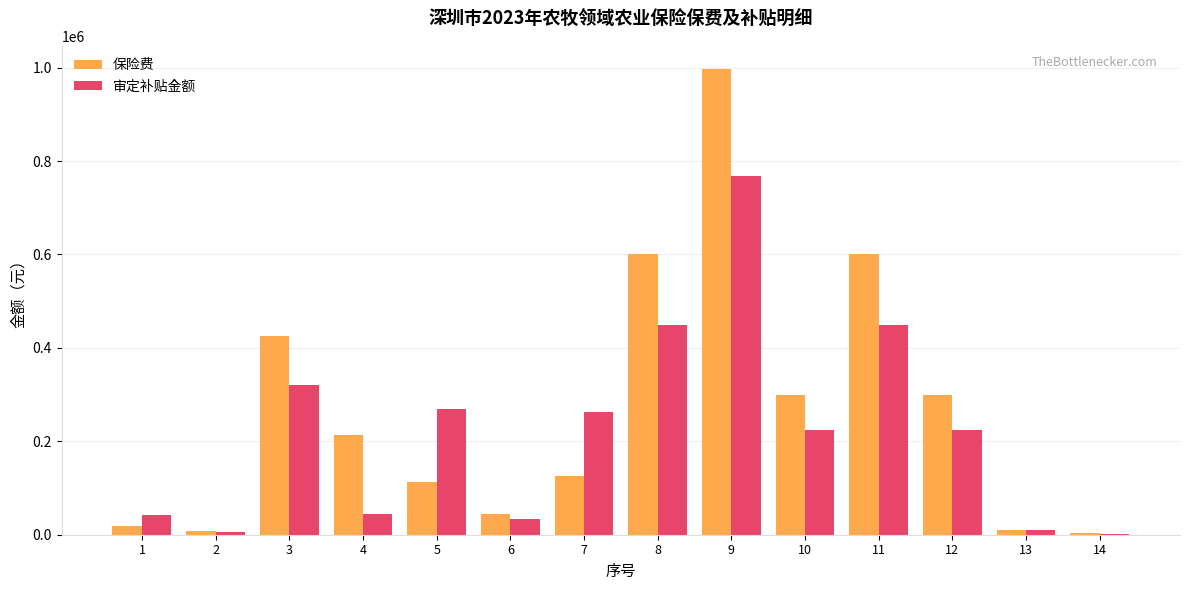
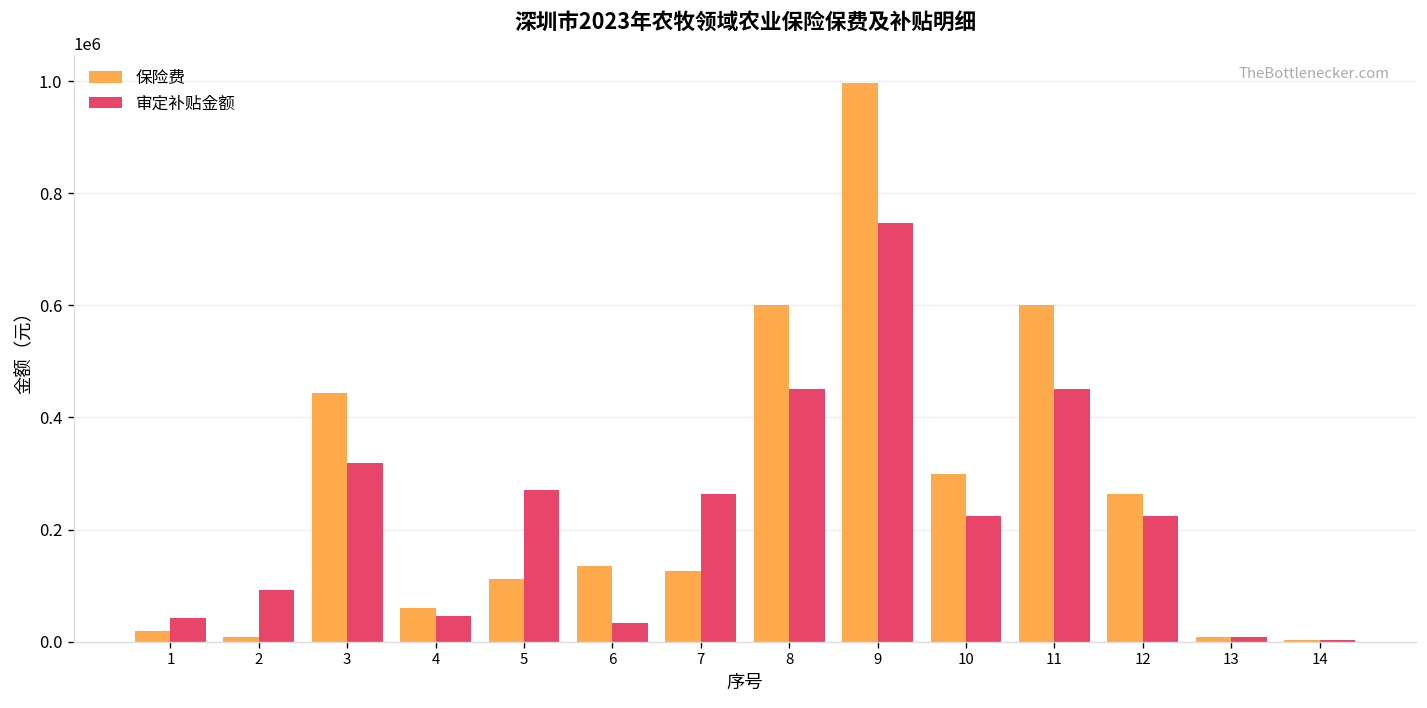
  {
    "保险费": {
      "1": 20000,
      "2": 10000,
-     "3": 430000,
-     "4": 210000,
+     "3": 440000,
+     "4": 60000,
      "5": 110000,
-     "6": 50000,
+     "6": 130000,
      "7": 130000,
      "8": 600000,
      "9": 1000000,
      "10": 300000,
      "11": 600000,
-     "12": 300000,
+     "12": 260000,
      "13": 10000
    },
    "审定补贴金额": {
      "1": 40000,
-     "2": 10000,
+     "2": 90000,
      "3": 320000,
      "4": 50000,
      "5": 270000,
      "6": 30000,
      "7": 260000,
      "8": 450000,
-     "9": 770000,
+     "9": 750000,
      "10": 230000,
      "11": 450000,
      "12": 230000,
      "13": 10000
    }
  }
